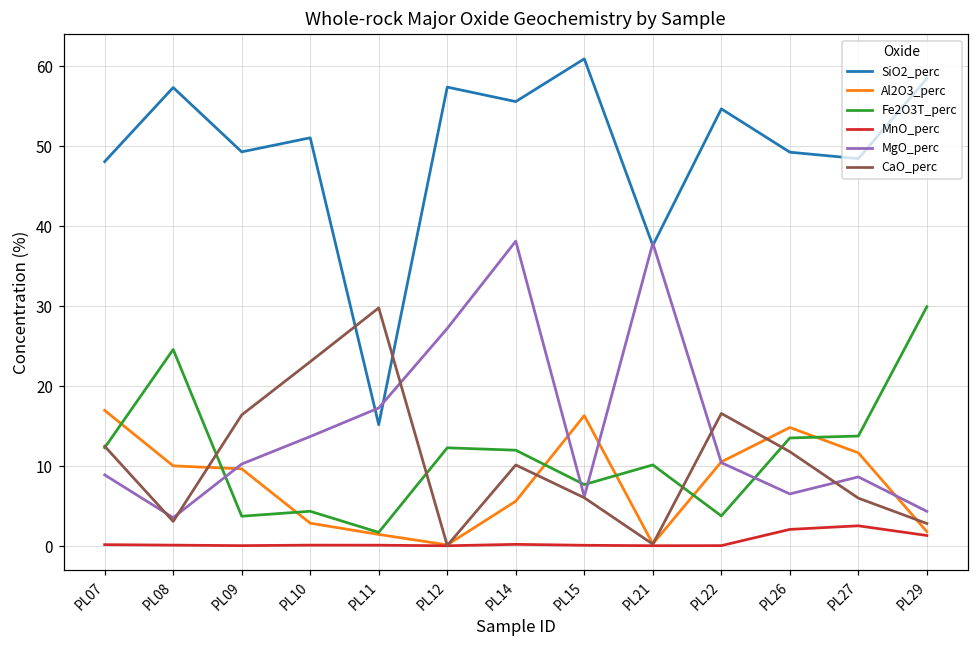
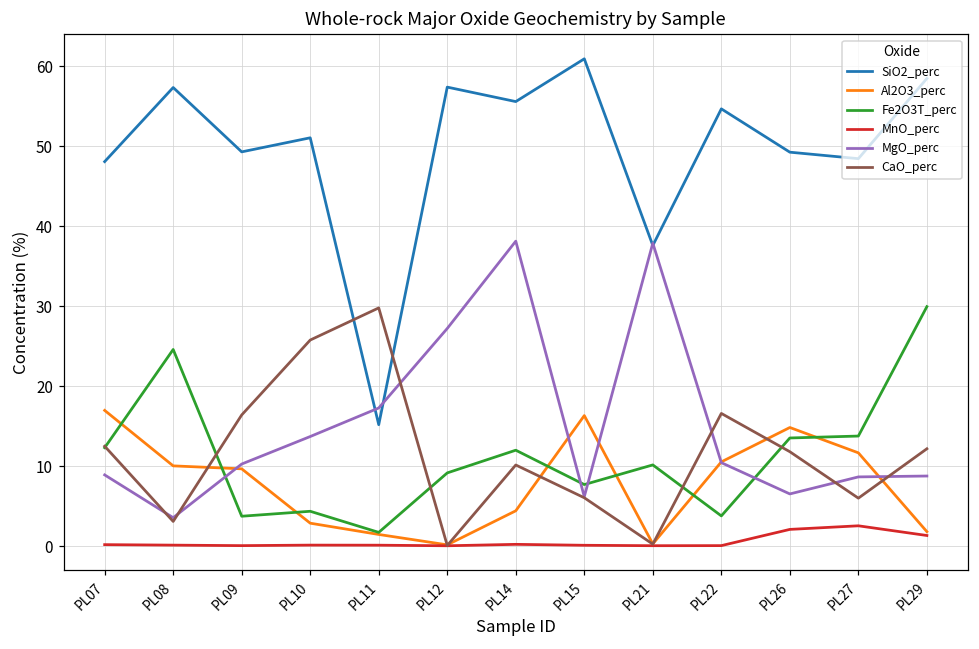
  {
    "SiO2_perc": {
      "PL07": 48,
      "PL08": 57,
      "PL09": 49,
      "PL10": 51,
      "PL11": 15,
      "PL12": 57,
      "PL14": 56,
      "PL15": 61,
      "PL22": 55,
      "PL26": 49
    },
    "Al2O3_perc": {
      "PL07": 17,
      "PL08": 10,
      "PL09": 10,
      "PL10": 3,
-     "PL14": 6,
+     "PL14": 4,
      "PL15": 16,
      "PL26": 15,
      "PL27": 12,
      "PL29": 2
    },
    "Fe2O3T_perc": {
      "PL08": 25,
      "PL09": 4,
      "PL10": 4,
-     "PL12": 12,
+     "PL12": 9,
      "PL14": 12,
      "PL15": 8,
      "PL21": 10,
      "PL22": 4,
      "PL26": 14,
      "PL27": 14,
      "PL29": 30
    },
    "MnO_perc": {
      "PL07": 0,
      "PL08": 0,
      "PL09": 0,
      "PL10": 0,
      "PL11": 0,
      "PL14": 0,
      "PL15": 0,
      "PL22": 0,
      "PL26": 2,
      "PL27": 3,
      "PL29": 1
    },
    "MgO_perc": {
      "PL07": 9,
      "PL08": 4,
      "PL09": 10,
      "PL10": 14,
      "PL11": 17,
      "PL12": 27,
      "PL14": 38,
      "PL26": 7,
      "PL27": 9,
-     "PL29": 4
+     "PL29": 9
    },
    "CaO_perc": {
      "PL08": 3,
      "PL09": 16,
-     "PL10": 23,
+     "PL10": 26,
      "PL11": 30,
      "PL14": 10,
      "PL22": 17,
      "PL26": 12,
      "PL27": 6,
-     "PL29": 3
+     "PL29": 12
    }
  }
